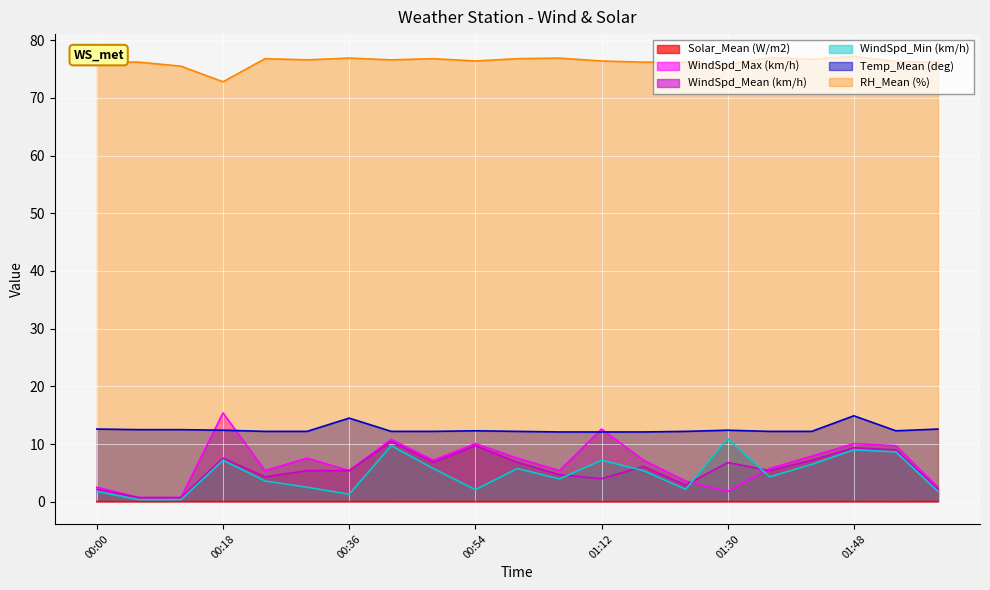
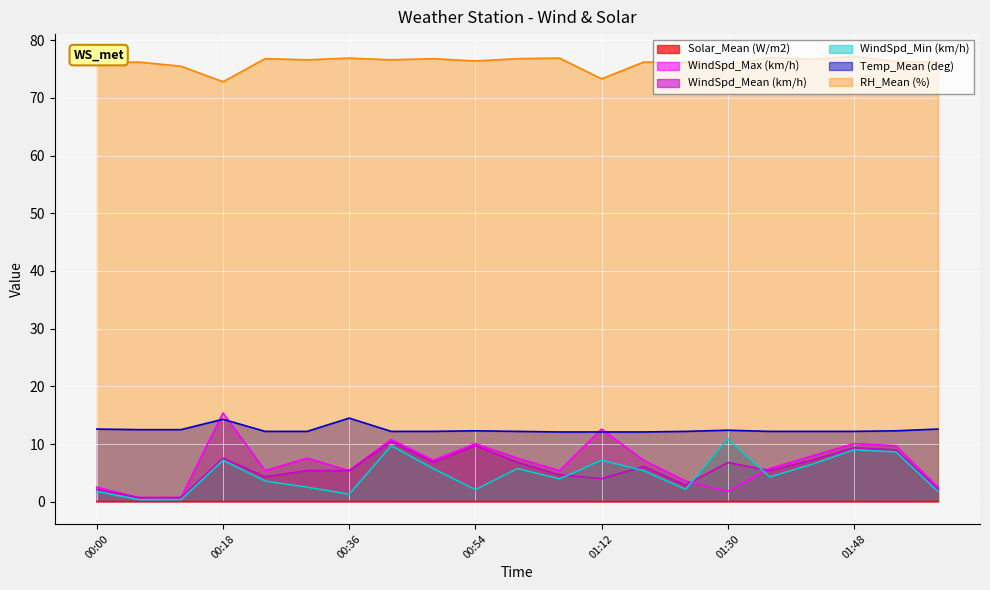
  {
    "Solar_Mean (W/m2)": {
      "00:00": 0,
      "00:18": 0,
      "00:36": 0,
      "00:54": 0,
      "01:12": 0,
      "01:30": 0,
      "01:48": 0
    },
    "WindSpd_Max (km/h)": {
      "00:18": 15,
      "01:12": 13,
      "01:30": 2,
      "01:48": 10
    },
    "WindSpd_Mean (km/h)": {
      "01:12": 4,
      "01:30": 7
    },
    "WindSpd_Min (km/h)": {
      "00:36": 1,
      "00:54": 2,
      "01:12": 7,
      "01:30": 11
    },
    "Temp_Mean (deg)": {
      "00:00": 13,
-     "00:18": 12,
+     "00:18": 14,
      "00:36": 15,
      "00:54": 12,
      "01:12": 12,
      "01:30": 12,
-     "01:48": 15
+     "01:48": 12
    },
    "RH_Mean (%)": {
      "00:18": 73,
      "00:36": 77,
      "00:54": 76,
-     "01:12": 76
+     "01:12": 73
    }
  }
